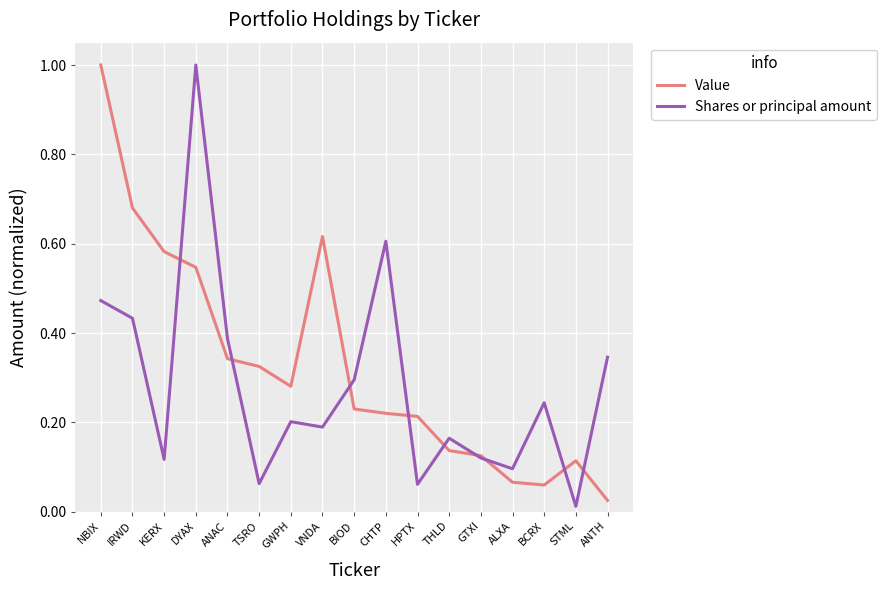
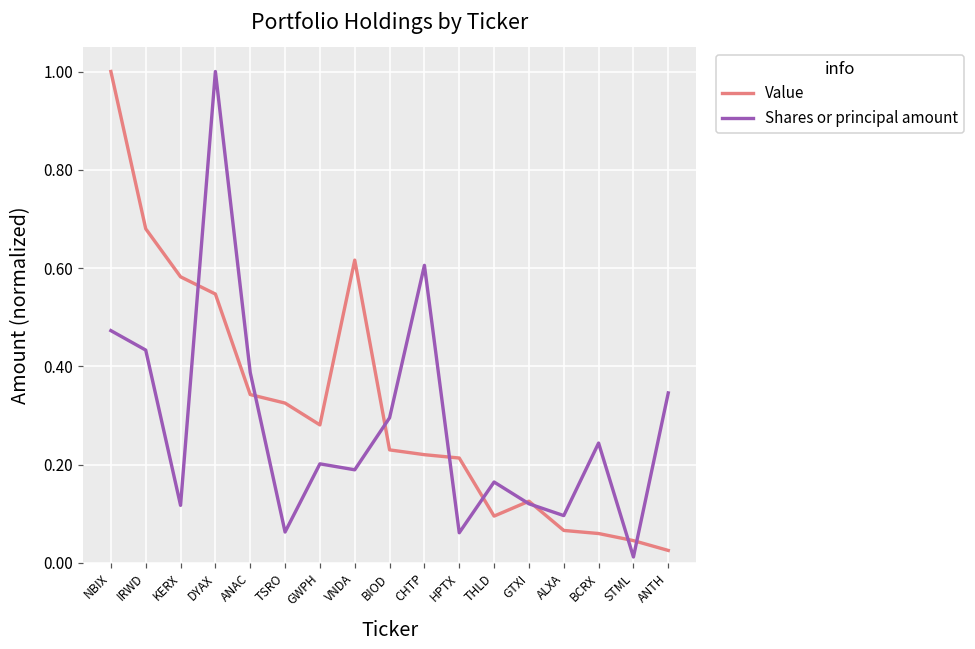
  {
    "Value": {
      "NBIX": 1.00,
      "IRWD": 0.68,
      "KERX": 0.58,
      "DYAX": 0.55,
      "ANAC": 0.34,
      "TSRO": 0.33,
      "GWPH": 0.28,
      "VNDA": 0.62,
      "BIOD": 0.23,
      "CHTP": 0.22,
      "HPTX": 0.21,
-     "THLD": 0.14,
+     "THLD": 0.10,
      "ALXA": 0.07,
      "BCRX": 0.06,
-     "STML": 0.11,
+     "STML": 0.05,
      "ANTH": 0.03
    },
    "Shares or principal amount": {
      "NBIX": 0.47,
      "IRWD": 0.43,
      "KERX": 0.12,
      "DYAX": 1.00,
      "ANAC": 0.39,
      "TSRO": 0.06,
      "GWPH": 0.20,
      "VNDA": 0.19,
      "BIOD": 0.30,
      "CHTP": 0.61,
      "HPTX": 0.06,
      "THLD": 0.16,
      "ALXA": 0.10,
      "BCRX": 0.24,
      "STML": 0.01,
      "ANTH": 0.35
    }
  }
